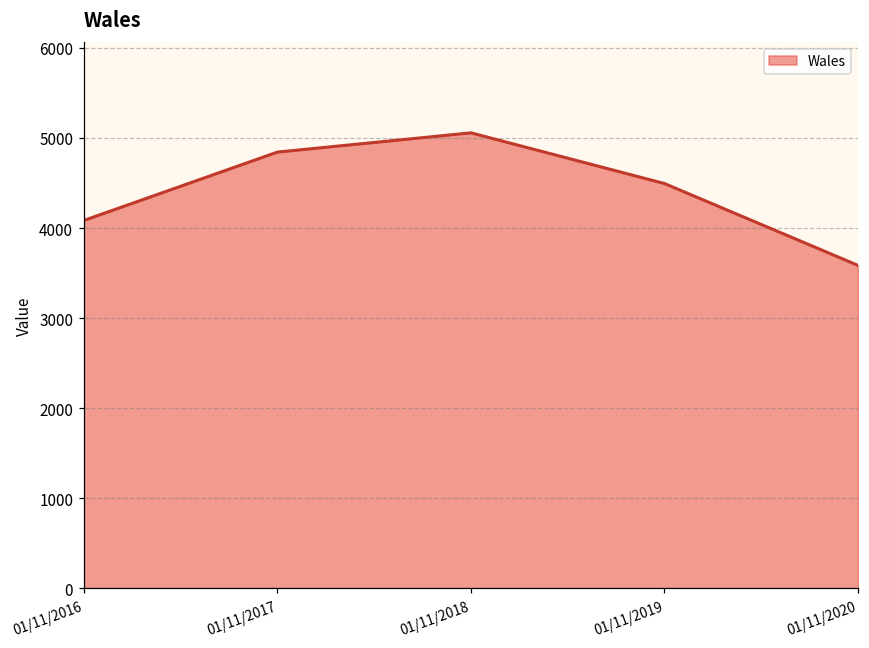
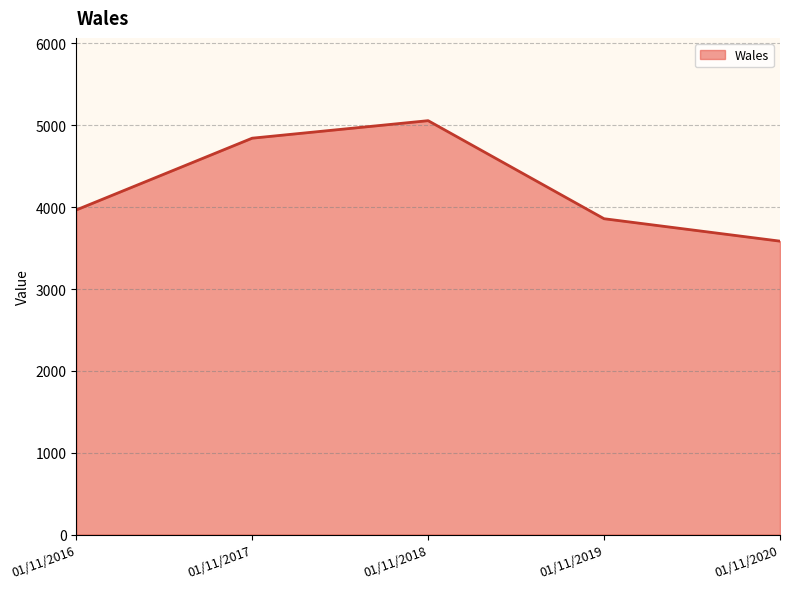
  {
-   "01/11/2016": 4100,
+   "01/11/2016": 4000,
    "01/11/2017": 4800,
    "01/11/2018": 5100,
-   "01/11/2019": 4500,
+   "01/11/2019": 3900,
    "01/11/2020": 3600
  }
